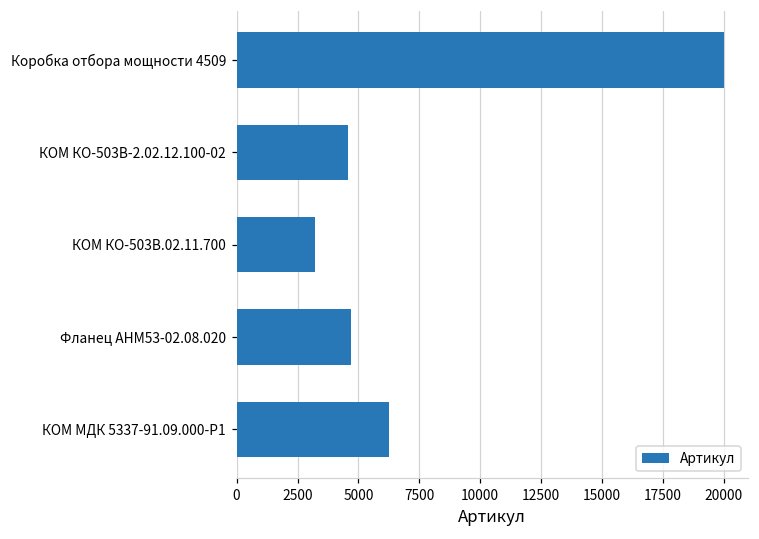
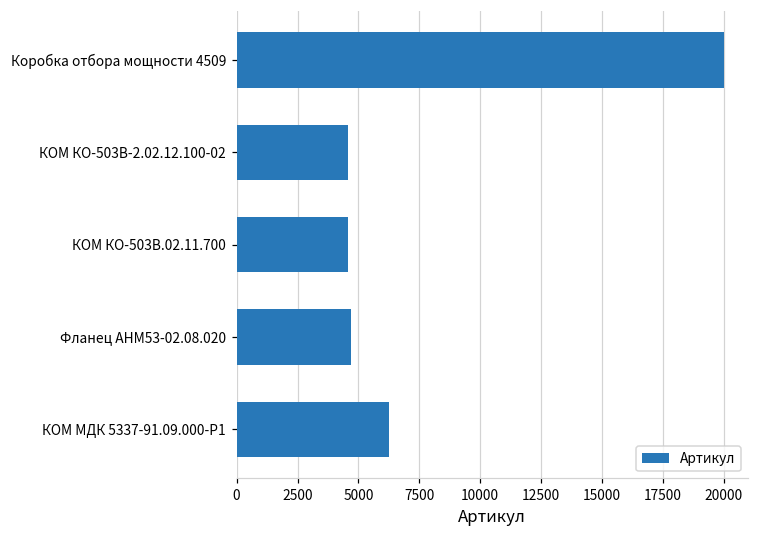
  {
    "Коробка отбора мощности 4509": 20000,
    "КОМ КО-503В-2.02.12.100-02": 4600,
-   "КОМ КО-503В.02.11.700": 3200,
+   "КОМ КО-503В.02.11.700": 4600,
    "Фланец АНМ53-02.08.020": 4700,
    "КОМ МДК 5337-91.09.000-Р1": 6300
  }
